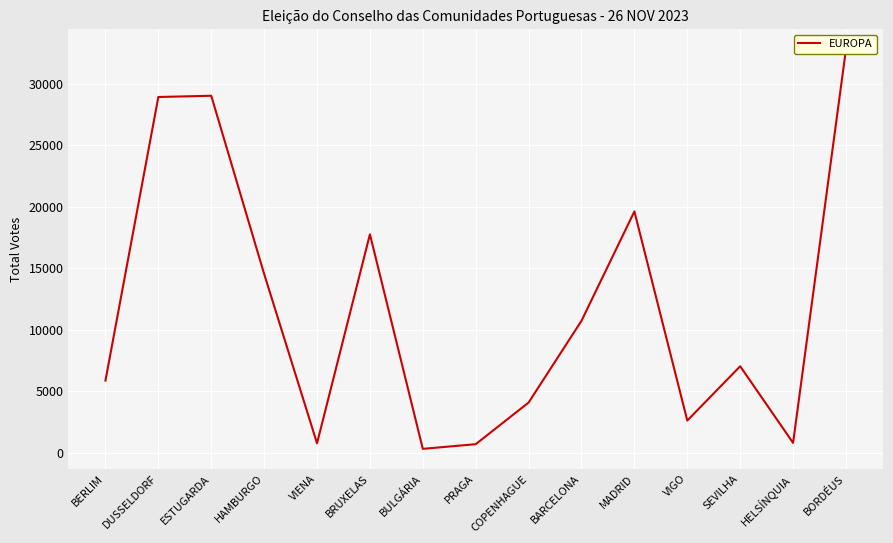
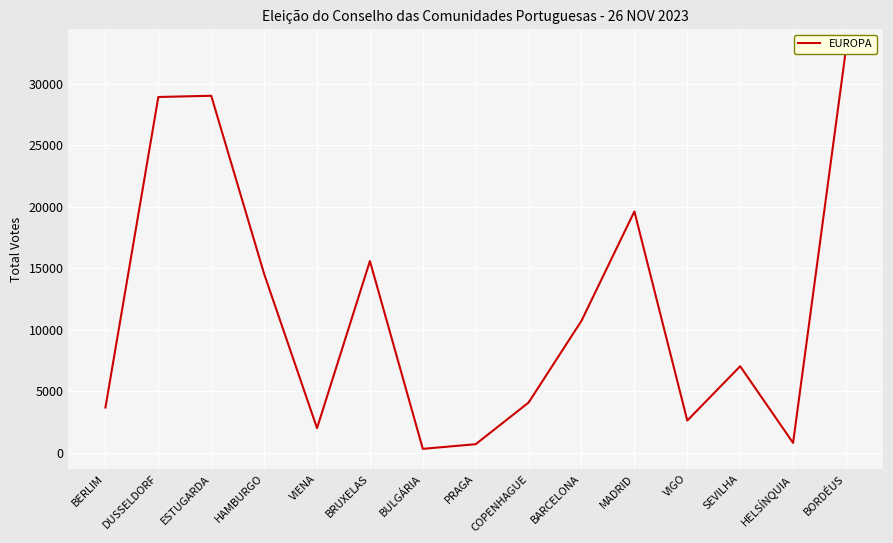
  {
-   "BERLIM": 5900,
+   "BERLIM": 3700,
    "DUSSELDORF": 28900,
    "ESTUGARDA": 29000,
    "HAMBURGO": 14500,
-   "VIENA": 800,
-   "BRUXELAS": 17800,
+   "VIENA": 2000,
+   "BRUXELAS": 15600,
    "BULGÁRIA": 300,
    "PRAGA": 700,
    "COPENHAGUE": 4100,
    "BARCELONA": 10700,
    "MADRID": 19600,
    "VIGO": 2600,
    "SEVILHA": 7000,
    "HELSÍNQUIA": 800
  }
